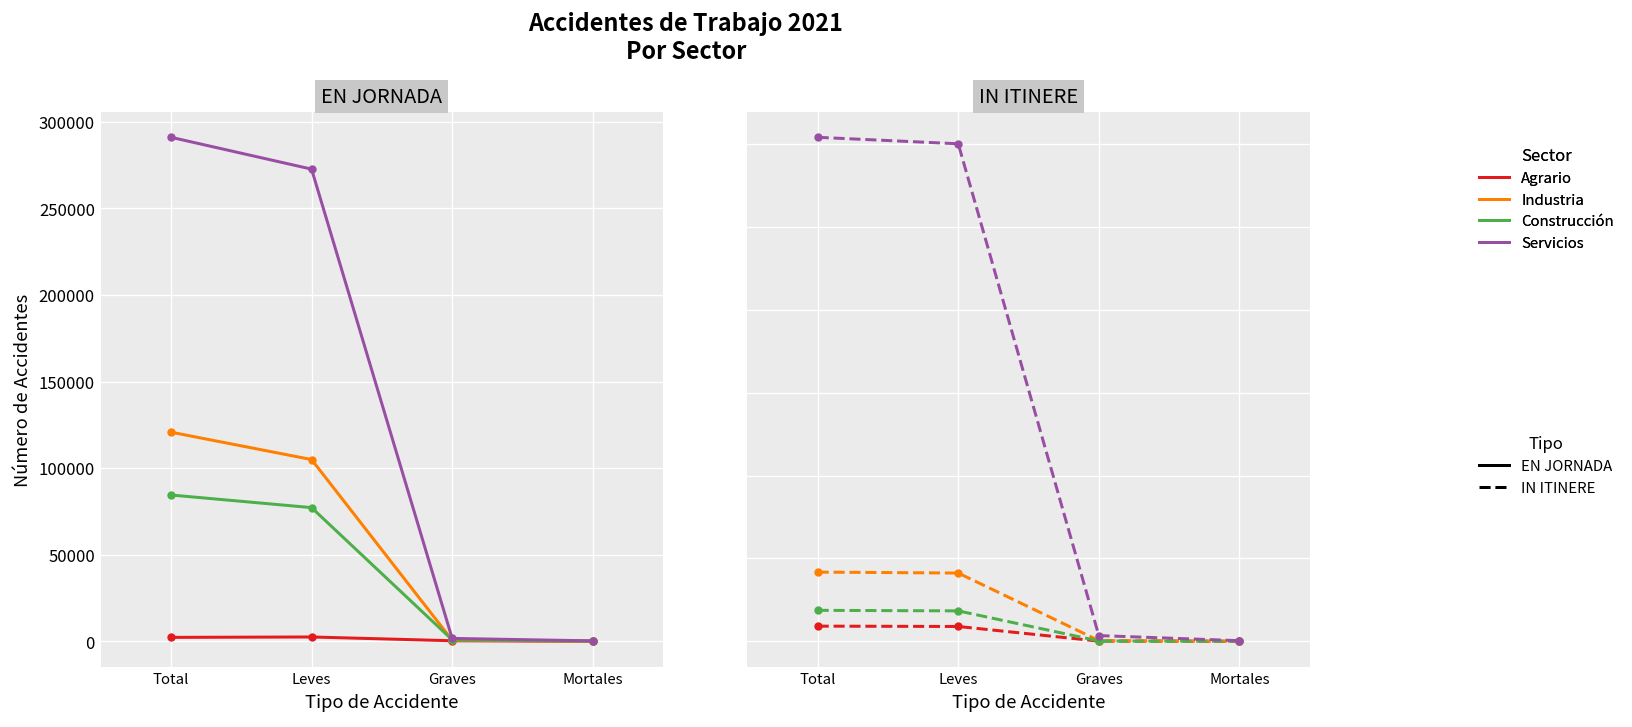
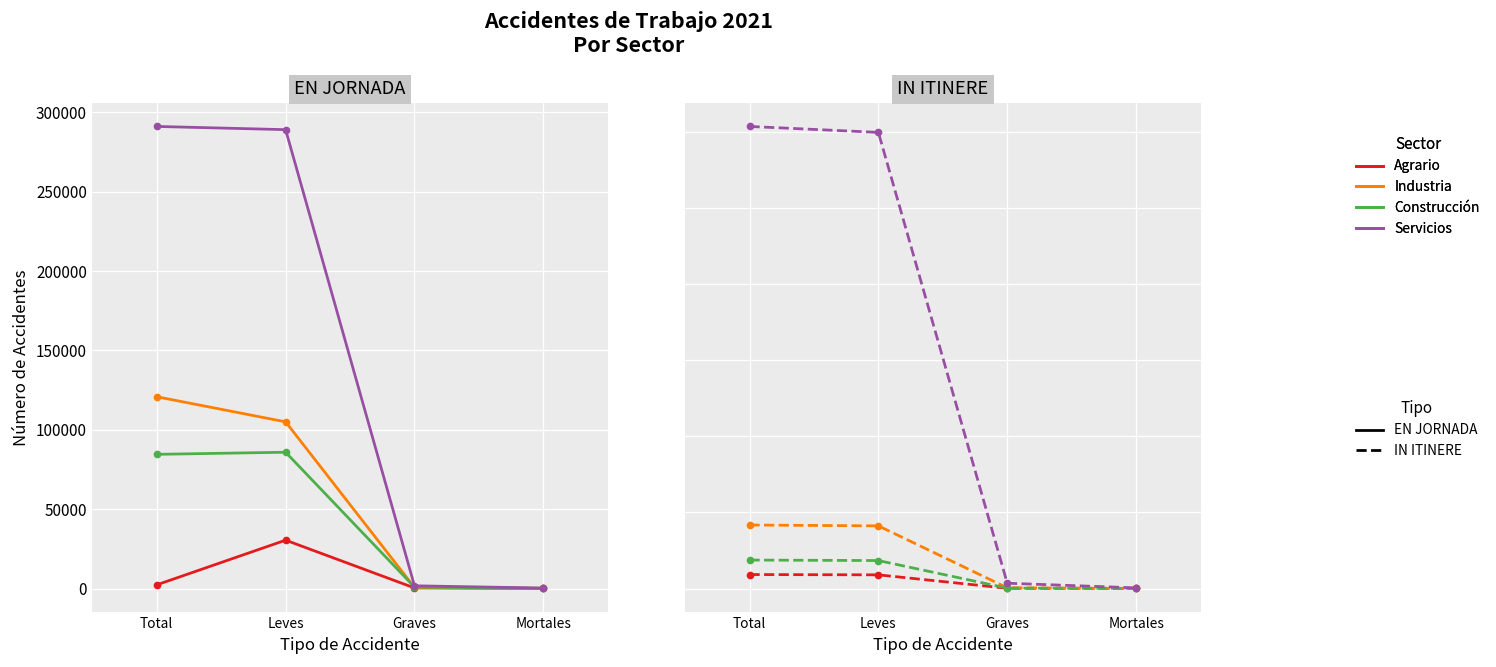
  {
    "EN JORNADA": {
      "Agrario": {
        "Total": 2000,
-       "Leves": 3000
+       "Leves": 30000
      },
      "Industria": {
        "Total": 121000,
        "Leves": 105000
      },
      "Construcción": {
        "Total": 85000,
-       "Leves": 77000
+       "Leves": 86000
      },
      "Servicios": {
        "Total": 291000,
-       "Leves": 273000
+       "Leves": 289000
      }
    }
  }
